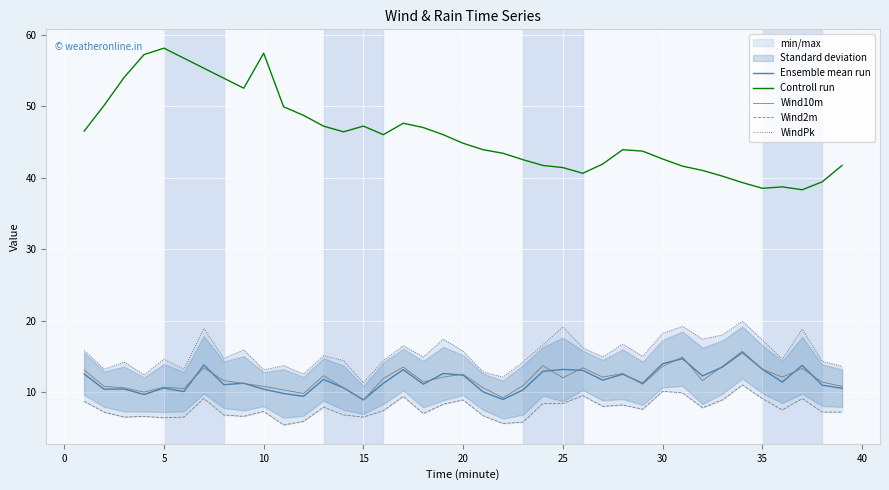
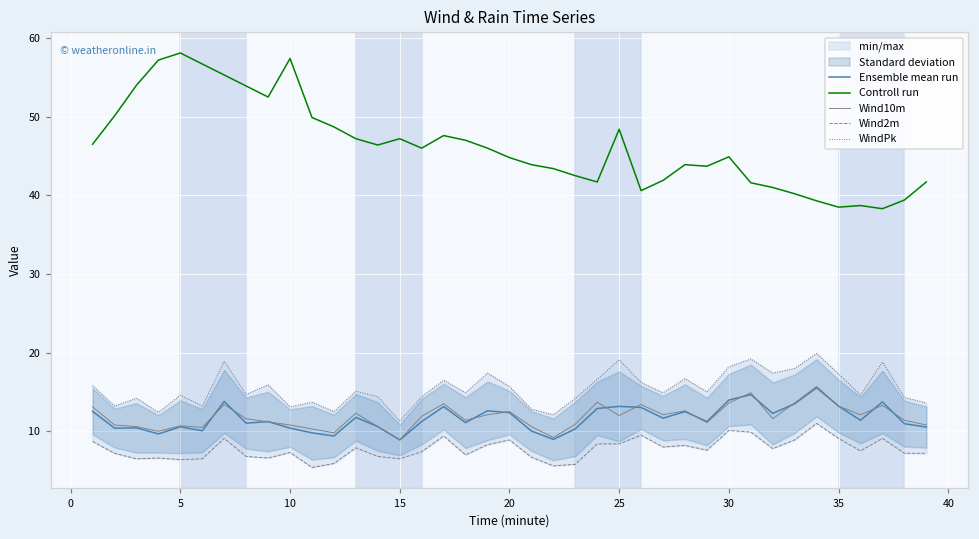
  {
    "Controll run": {
      "5": 58,
      "10": 57,
      "15": 47,
      "20": 45,
-     "25": 41,
-     "30": 43,
+     "25": 48,
+     "30": 45,
      "35": 39
    }
  }
